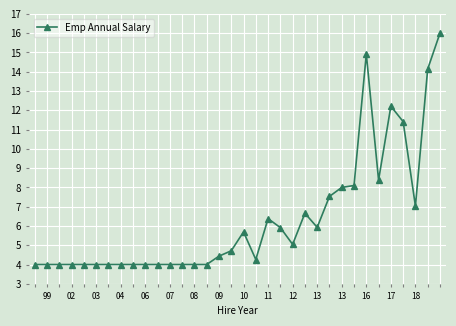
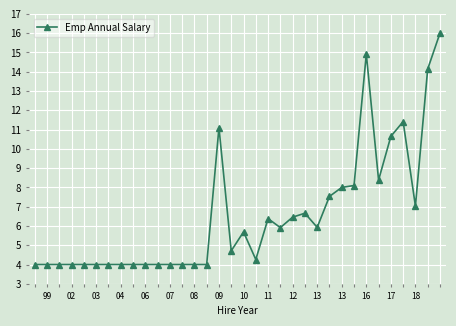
  {
    "99": 4.0,
    "02": 4.0,
    "03": 4.0,
    "04": 4.0,
    "06": 4.0,
    "07": 4.0,
    "08": 4.0,
-   "09": 4.4,
+   "09": 11.1,
    "10": 5.7,
    "11": 6.4,
-   "12": 5.0,
+   "12": 6.5,
    "16": 14.9,
-   "17": 12.2,
+   "17": 10.6,
    "18": 7.0
  }
